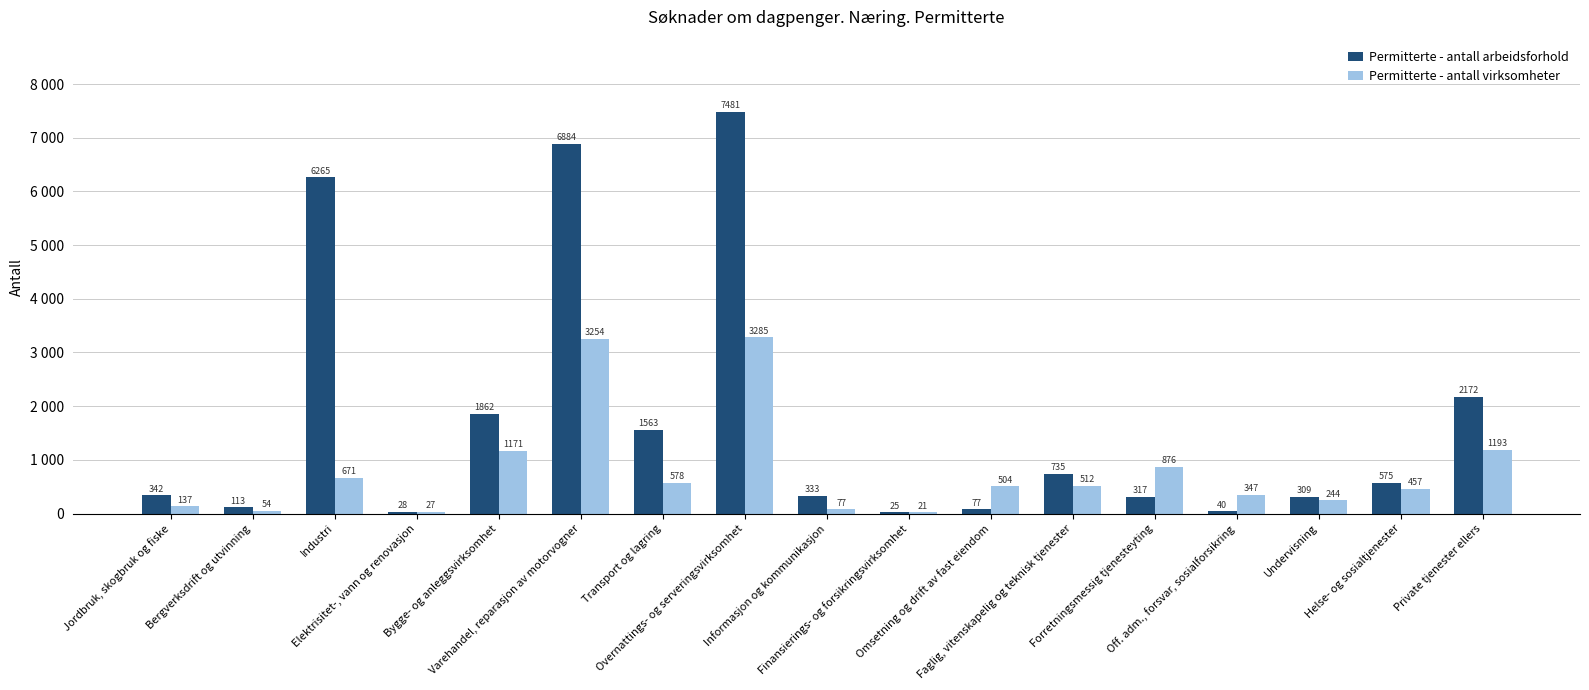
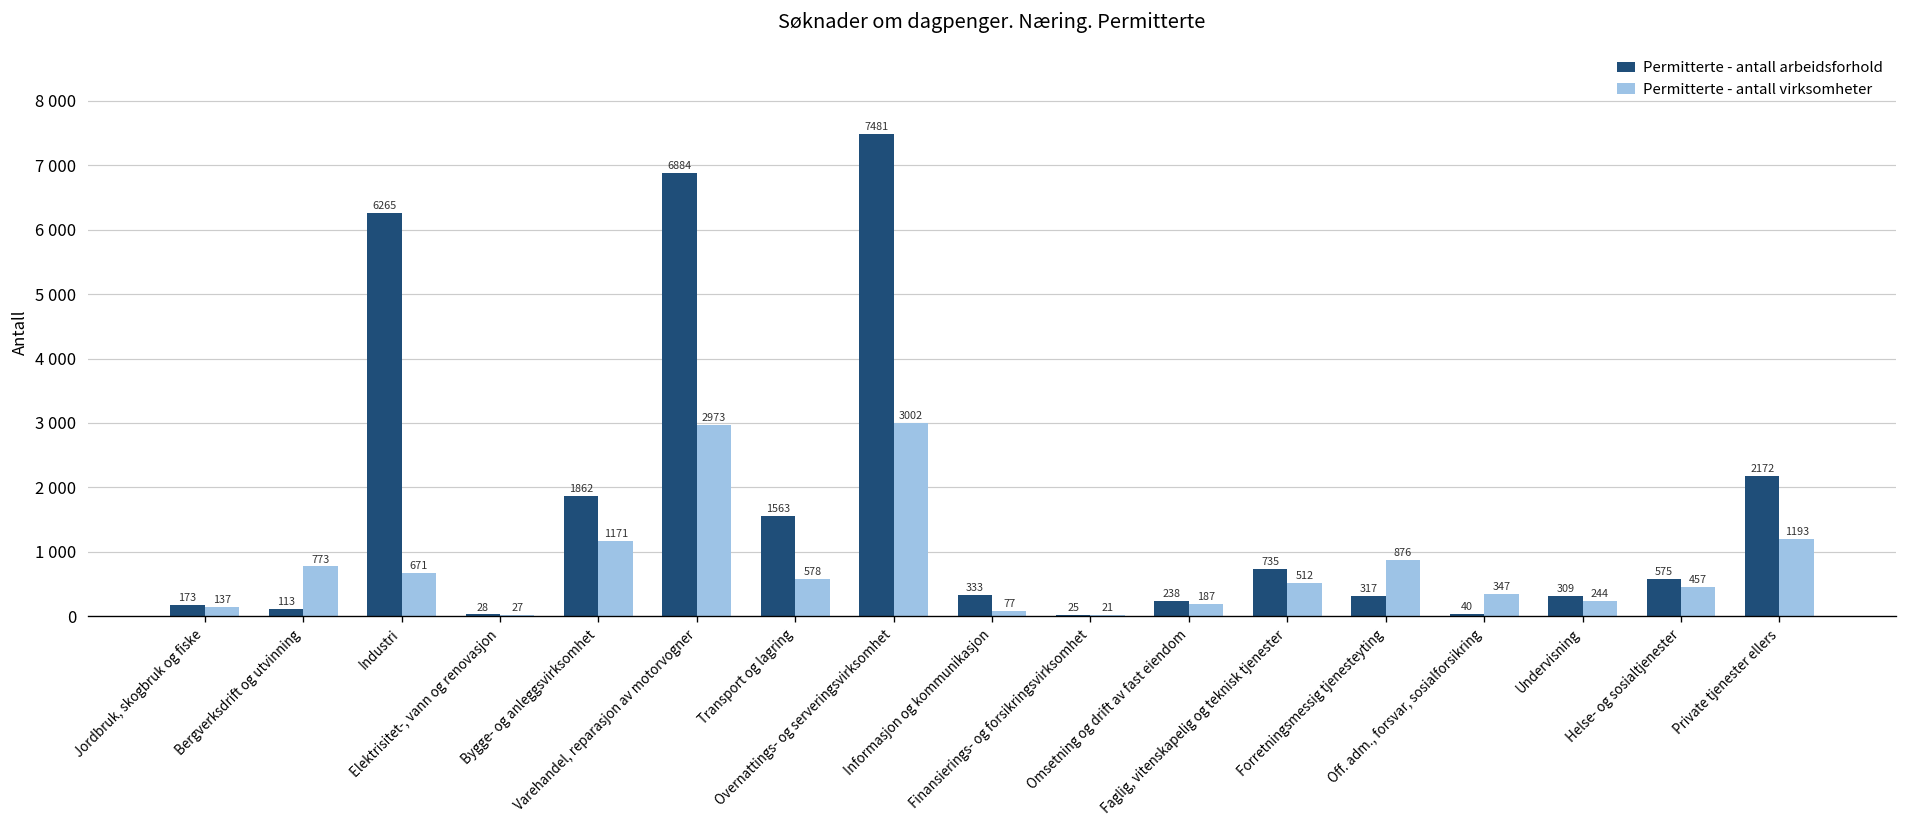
  {
    "Permitterte - antall arbeidsforhold": {
-     "Jordbruk, skogbruk og fiske": 342,
+     "Jordbruk, skogbruk og fiske": 173,
      "Bergverksdrift og utvinning": 113,
      "Industri": 6265,
      "Elektrisitet-, vann og renovasjon": 28,
      "Bygge- og anleggsvirksomhet": 1862,
      "Varehandel, reparasjon av motorvogner": 6884,
      "Transport og lagring": 1563,
      "Overnattings- og serveringsvirksomhet": 7481,
      "Informasjon og kommunikasjon": 333,
      "Finansierings- og forsikringsvirksomhet": 25,
-     "Omsetning og drift av fast eiendom": 77,
+     "Omsetning og drift av fast eiendom": 238,
      "Faglig, vitenskapelig og teknisk tjenester": 735,
      "Forretningsmessig tjenesteyting": 317,
      "Off. adm., forsvar, sosialforsikring": 40,
      "Undervisning": 309,
      "Helse- og sosialtjenester": 575,
      "Private tjenester ellers": 2172
    },
    "Permitterte - antall virksomheter": {
      "Jordbruk, skogbruk og fiske": 137,
-     "Bergverksdrift og utvinning": 54,
+     "Bergverksdrift og utvinning": 773,
      "Industri": 671,
      "Elektrisitet-, vann og renovasjon": 27,
      "Bygge- og anleggsvirksomhet": 1171,
-     "Varehandel, reparasjon av motorvogner": 3254,
+     "Varehandel, reparasjon av motorvogner": 2973,
      "Transport og lagring": 578,
-     "Overnattings- og serveringsvirksomhet": 3285,
+     "Overnattings- og serveringsvirksomhet": 3002,
      "Informasjon og kommunikasjon": 77,
      "Finansierings- og forsikringsvirksomhet": 21,
-     "Omsetning og drift av fast eiendom": 504,
+     "Omsetning og drift av fast eiendom": 187,
      "Faglig, vitenskapelig og teknisk tjenester": 512,
      "Forretningsmessig tjenesteyting": 876,
      "Off. adm., forsvar, sosialforsikring": 347,
      "Undervisning": 244,
      "Helse- og sosialtjenester": 457,
      "Private tjenester ellers": 1193
    }
  }
